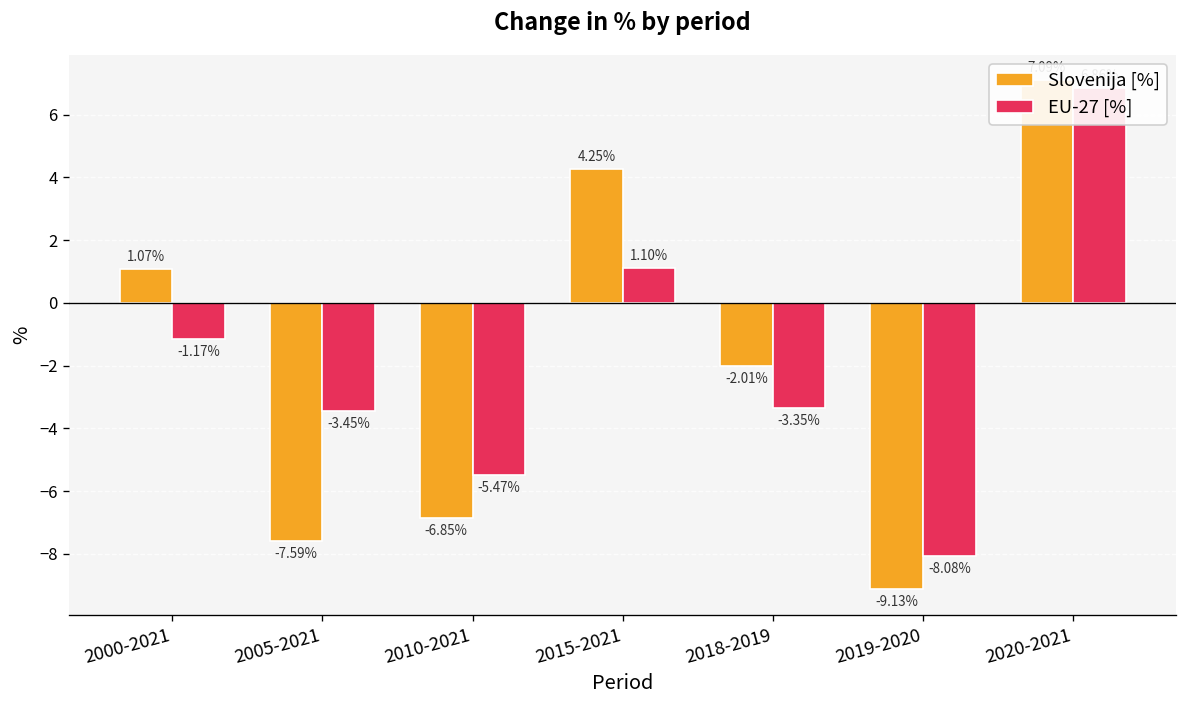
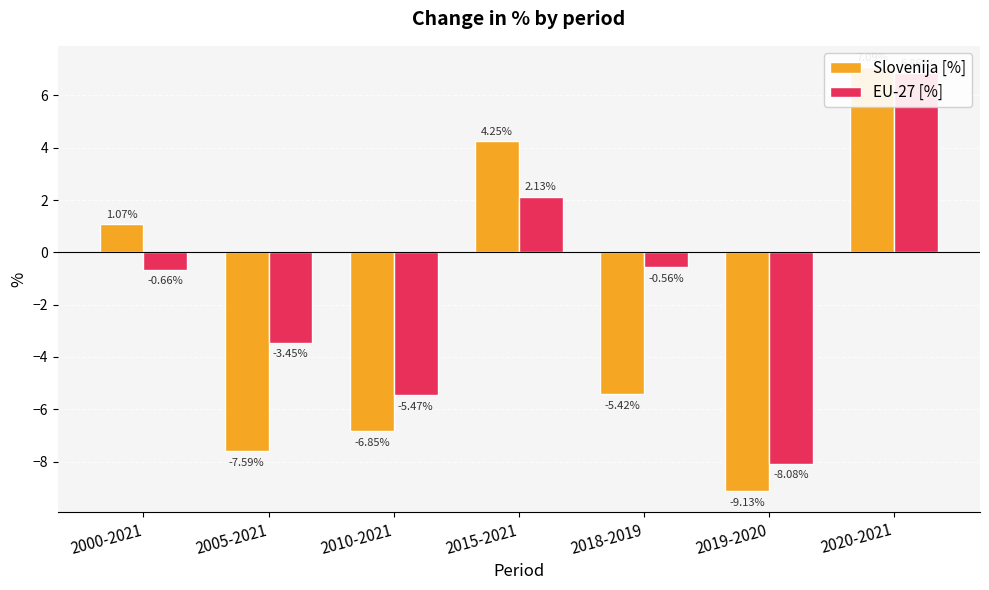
  {
    "Slovenija [%]": {
      "2000-2021": "1.07%",
      "2005-2021": "-7.59%",
      "2010-2021": "-6.85%",
      "2015-2021": "4.25%",
-     "2018-2019": "-2.01%",
+     "2018-2019": "-5.42%",
      "2019-2020": "-9.13%"
    },
    "EU-27 [%]": {
-     "2000-2021": "-1.17%",
+     "2000-2021": "-0.66%",
      "2005-2021": "-3.45%",
      "2010-2021": "-5.47%",
-     "2015-2021": "1.10%",
-     "2018-2019": "-3.35%",
+     "2015-2021": "2.13%",
+     "2018-2019": "-0.56%",
      "2019-2020": "-8.08%"
    }
  }
